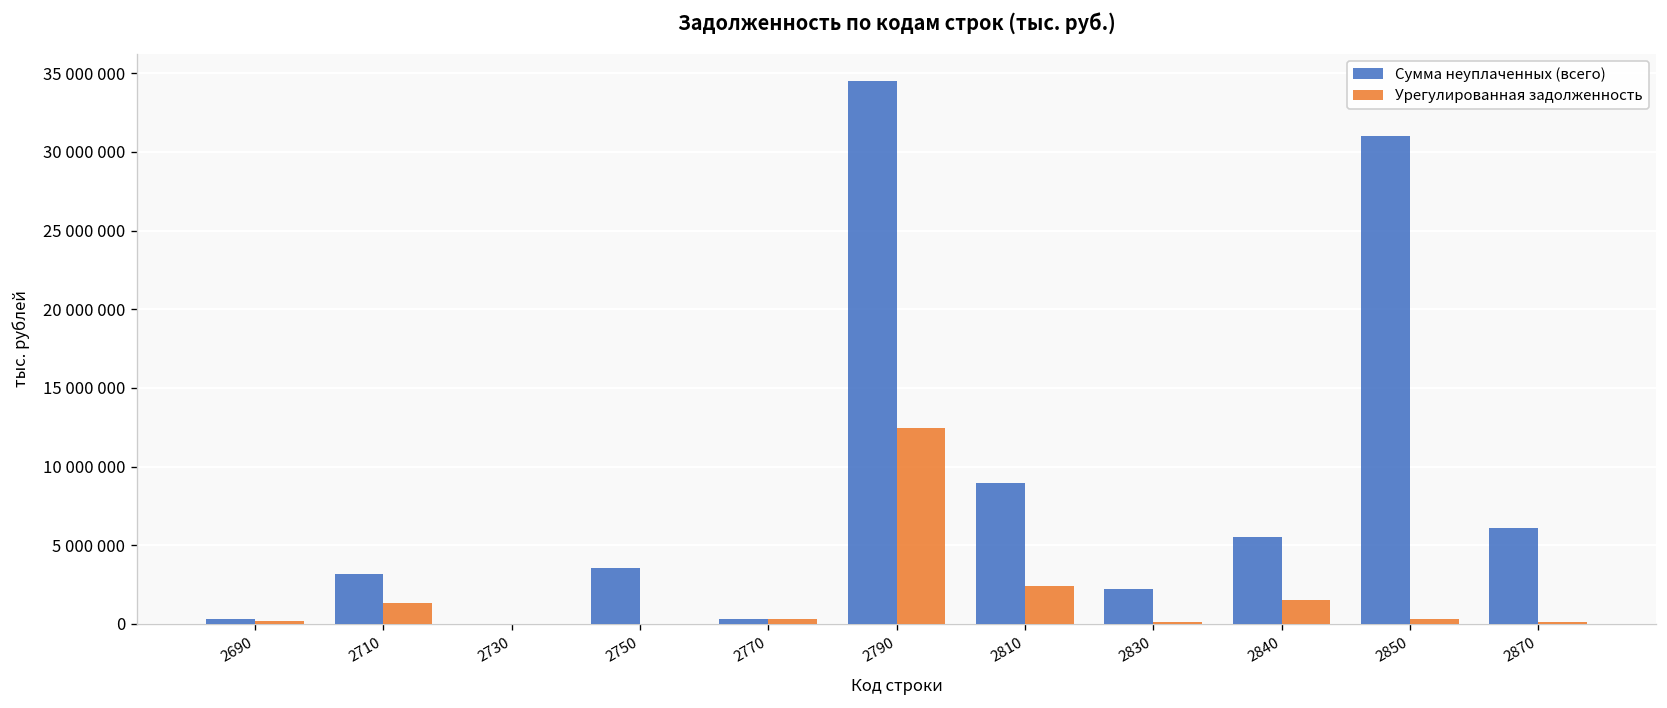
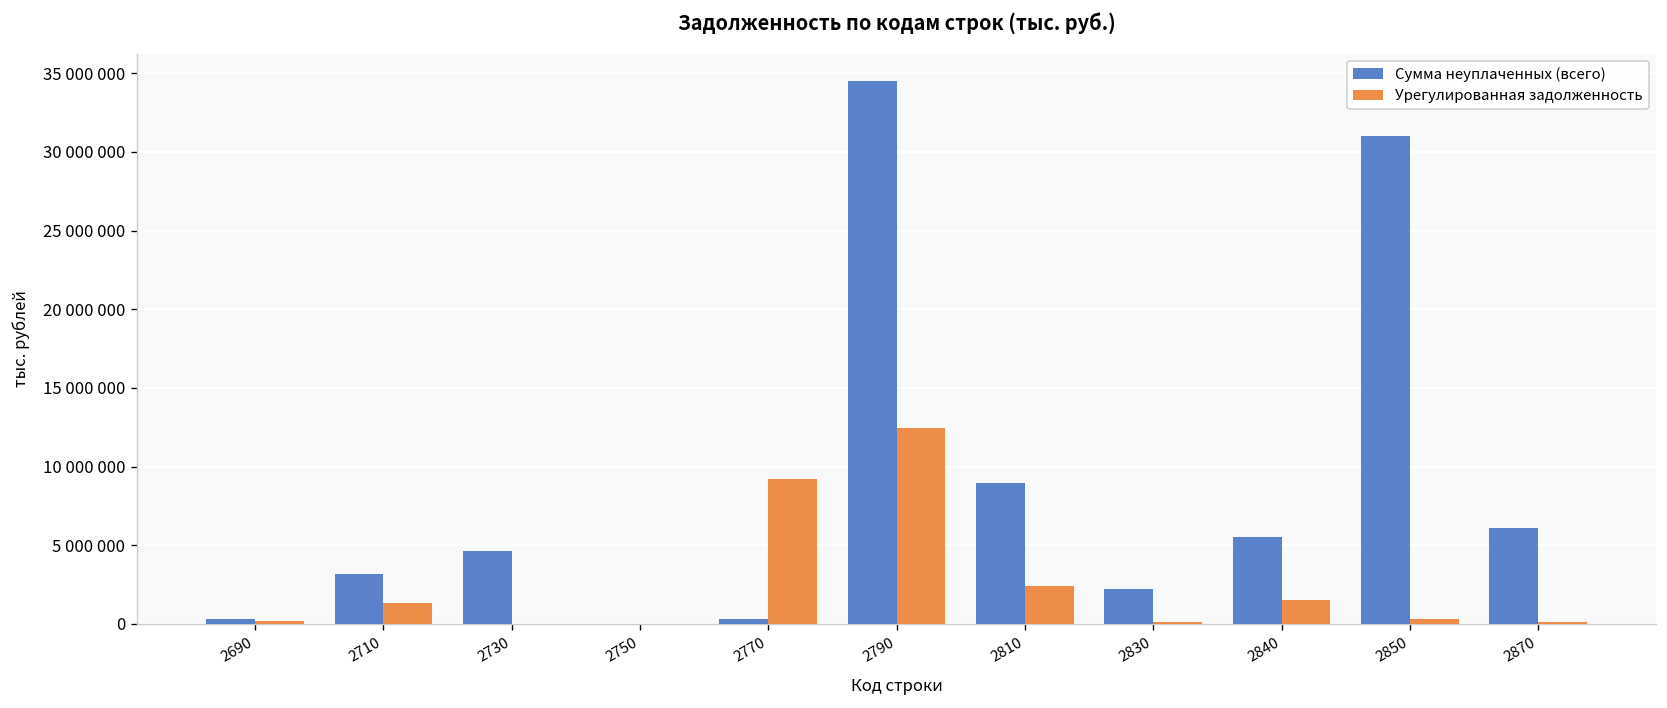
  {
    "Сумма неуплаченных (всего)": {
      "2690": 300000,
      "2710": 3200000,
-     "2730": 0,
-     "2750": 3500000,
+     "2730": 4600000,
+     "2750": 0,
      "2770": 300000,
      "2790": 34500000,
      "2810": 9000000,
      "2830": 2200000,
      "2840": 5500000,
      "2850": 31000000,
      "2870": 6100000
    },
    "Урегулированная задолженность": {
      "2710": 1400000,
-     "2770": 300000,
+     "2770": 9200000,
      "2790": 12400000,
      "2810": 2400000,
      "2840": 1500000,
      "2850": 300000
    }
  }
